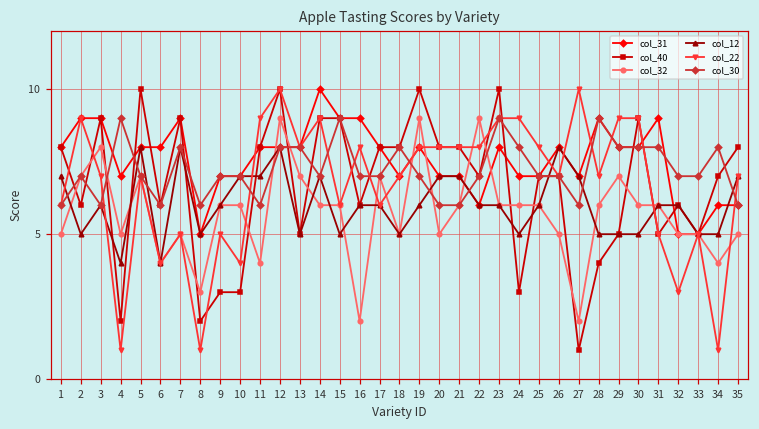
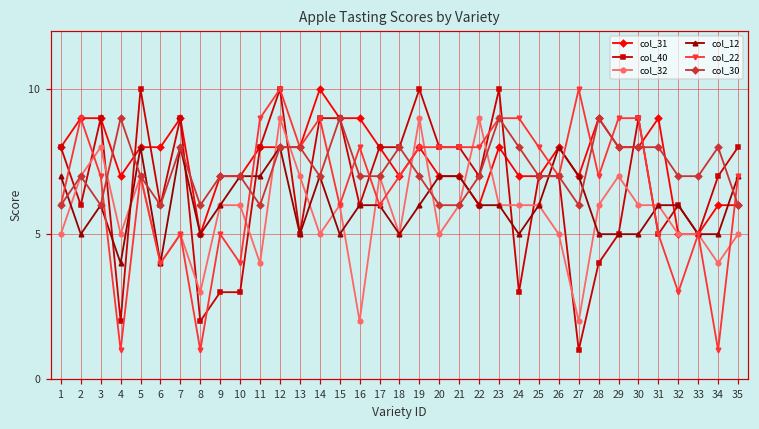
  {
    "col_32": {
      "1": 5,
      "3": 8,
      "4": 5,
      "8": 3,
      "10": 6,
      "11": 4,
      "12": 9,
      "13": 7,
-     "14": 6,
+     "14": 5,
      "16": 2,
      "19": 9,
      "20": 5,
      "22": 9,
      "24": 6,
      "26": 5,
      "27": 2,
      "28": 6,
      "29": 7,
      "30": 6,
      "34": 4,
      "35": 5
    }
  }
